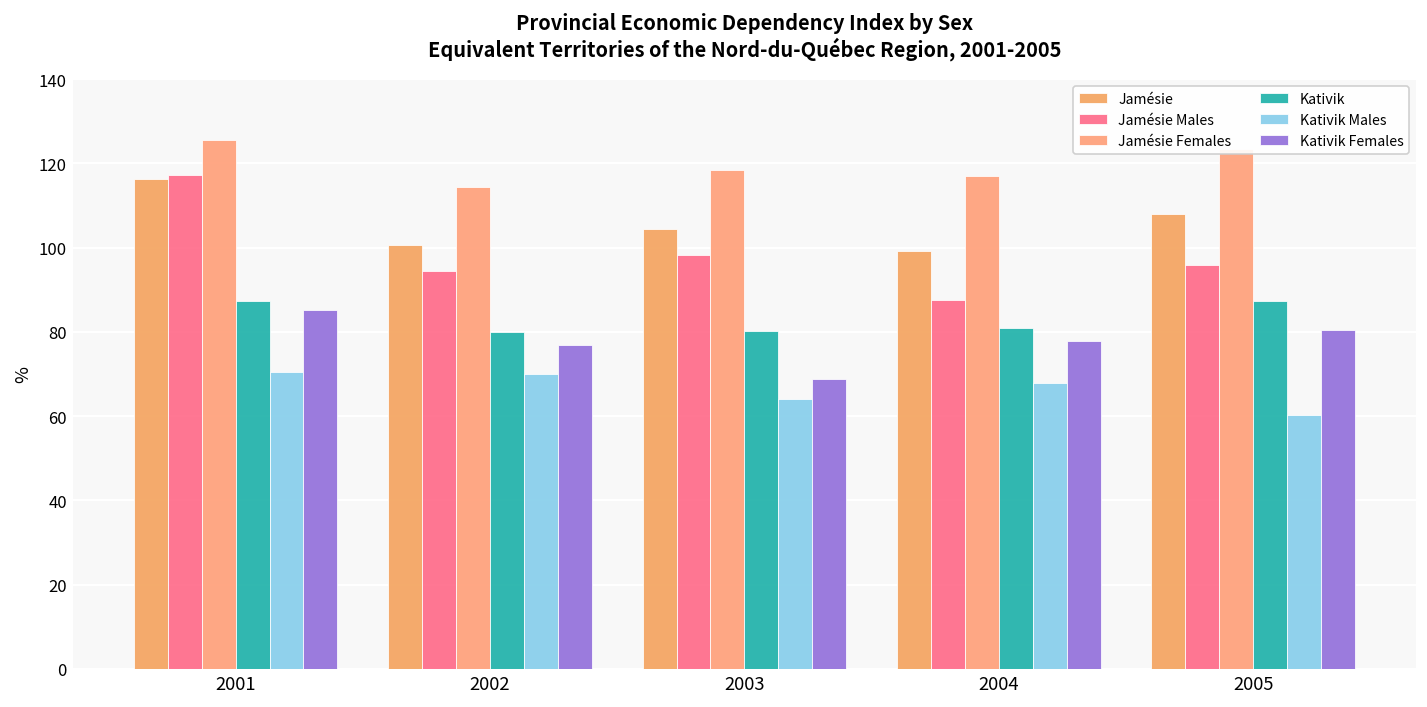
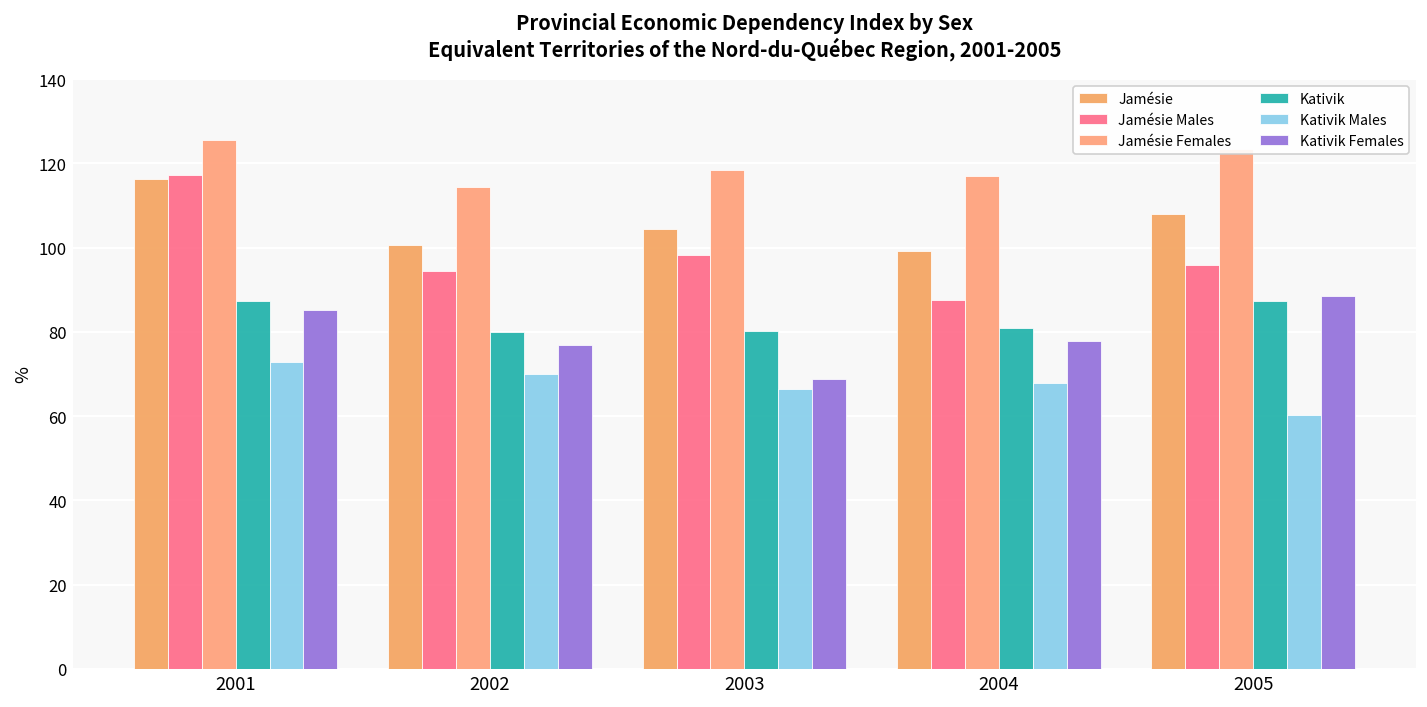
  {
    "Kativik": {
      "2001": 87,
      "2002": 80,
      "2003": 80,
      "2004": 81,
      "2005": 87
    },
    "Kativik Males": {
-     "2001": 71,
+     "2001": 73,
      "2002": 70,
-     "2003": 64,
+     "2003": 67,
      "2004": 68,
      "2005": 60
    },
    "Kativik Females": {
      "2001": 85,
      "2002": 77,
      "2003": 69,
      "2004": 78,
-     "2005": 80
+     "2005": 88
    }
  }
